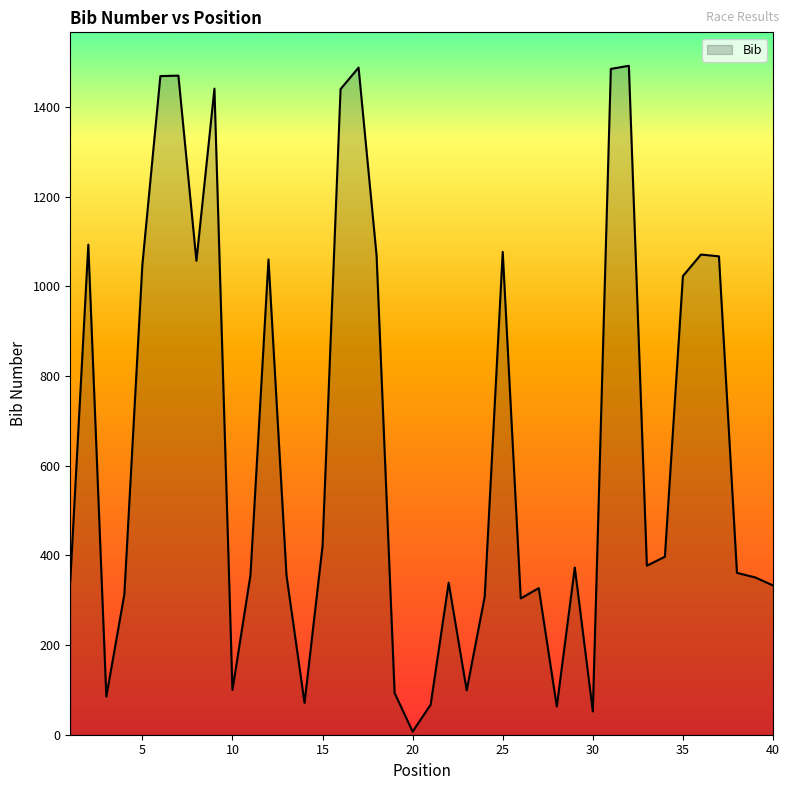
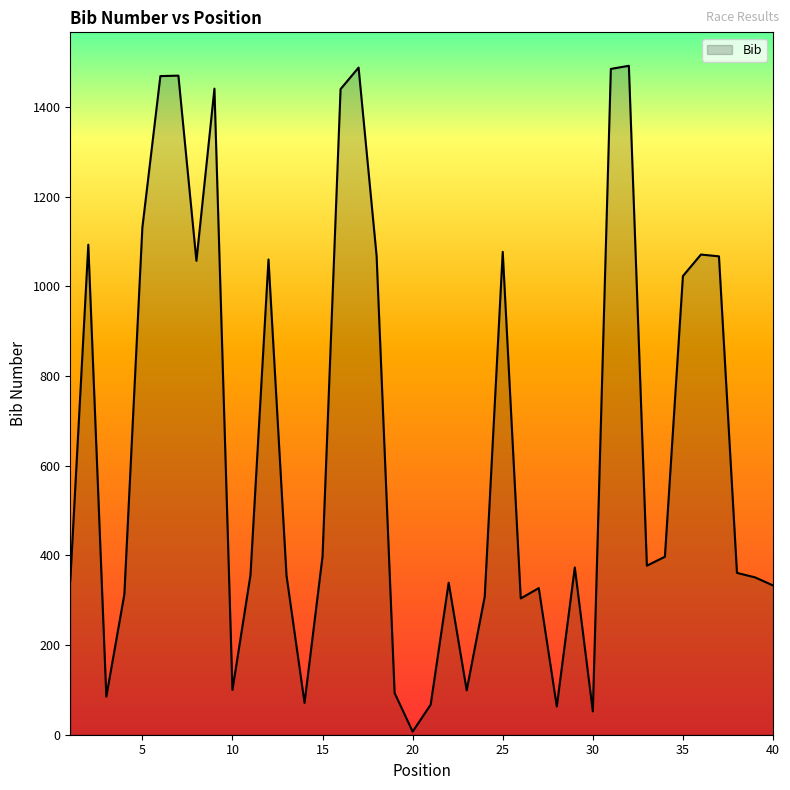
  {
-   "5": 1050,
+   "5": 1130,
    "10": 100,
-   "15": 420,
+   "15": 400,
    "20": 10,
    "25": 1080,
    "30": 50,
    "35": 1020,
    "40": 330
  }
